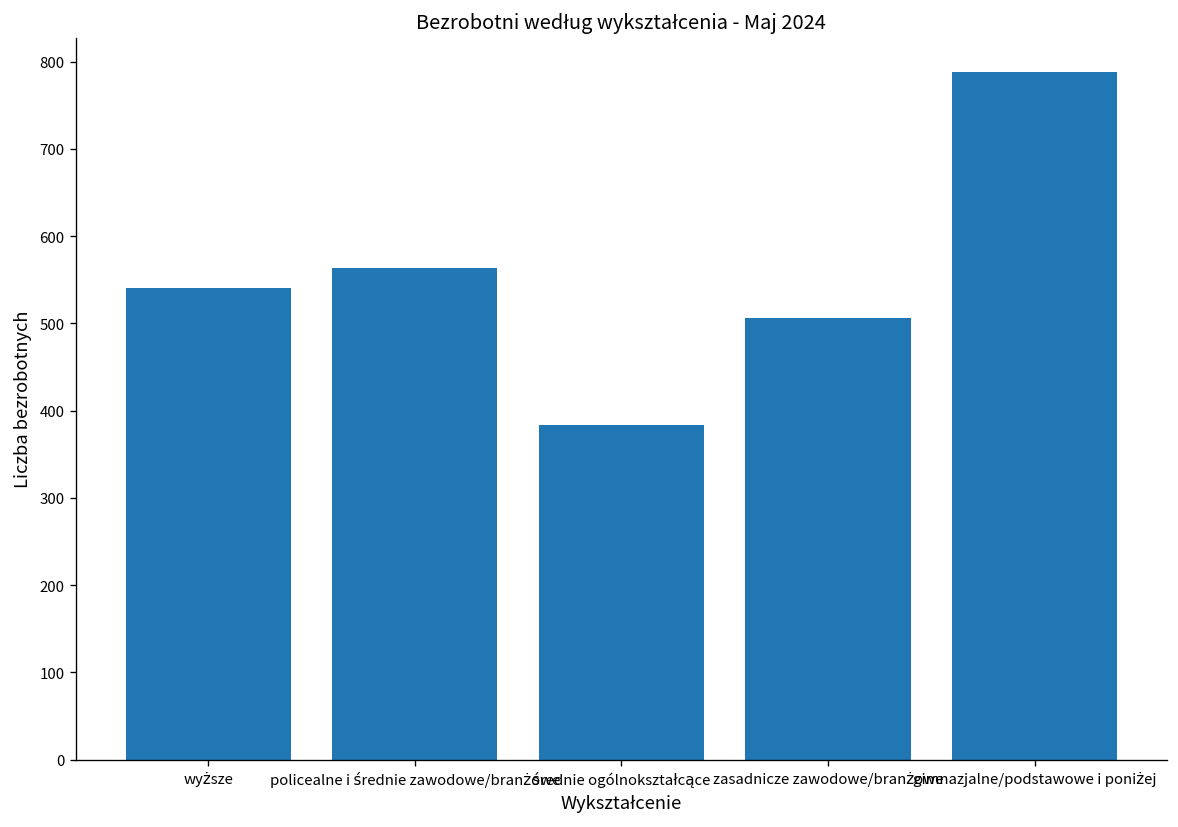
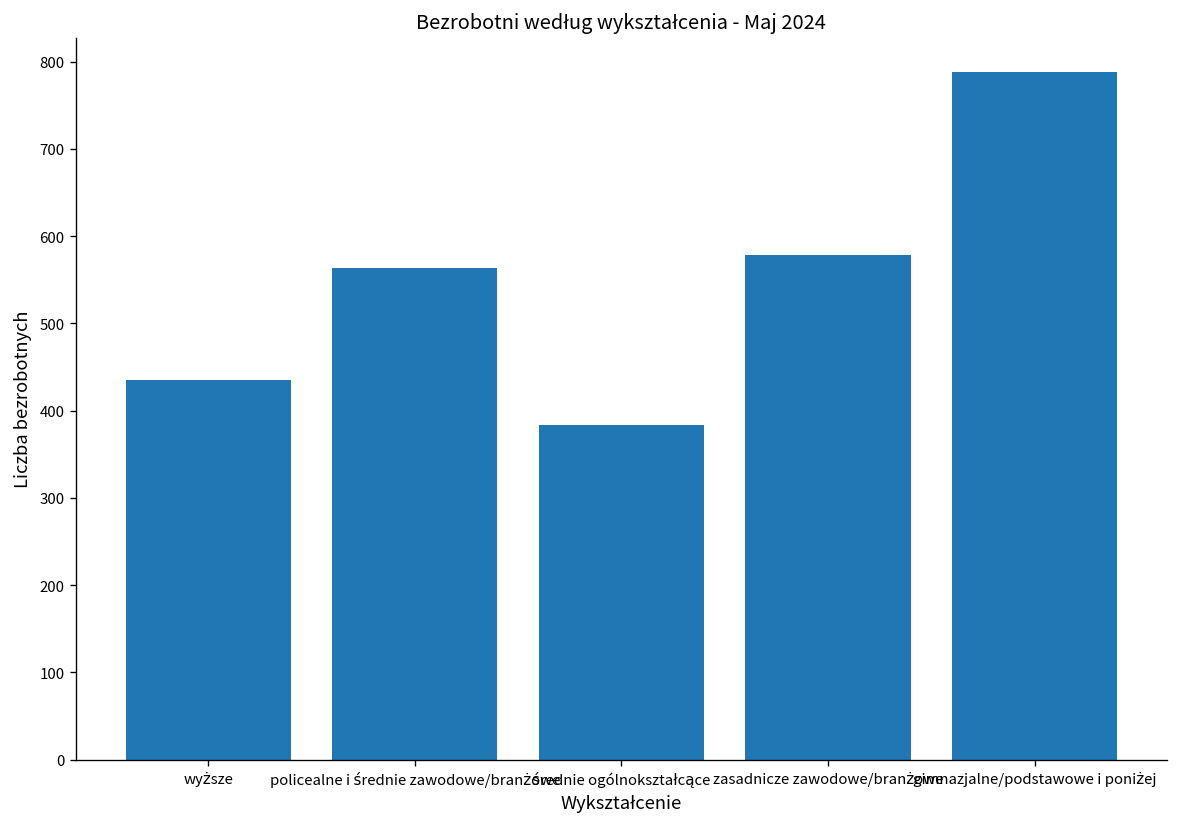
  {
-   "wyższe": 540,
+   "wyższe": 440,
    "policealne i średnie zawodowe/branżowe": 560,
    "średnie ogólnokształcące": 380,
-   "zasadnicze zawodowe/branżowe": 510,
+   "zasadnicze zawodowe/branżowe": 580,
    "gimnazjalne/podstawowe i poniżej": 790
  }
